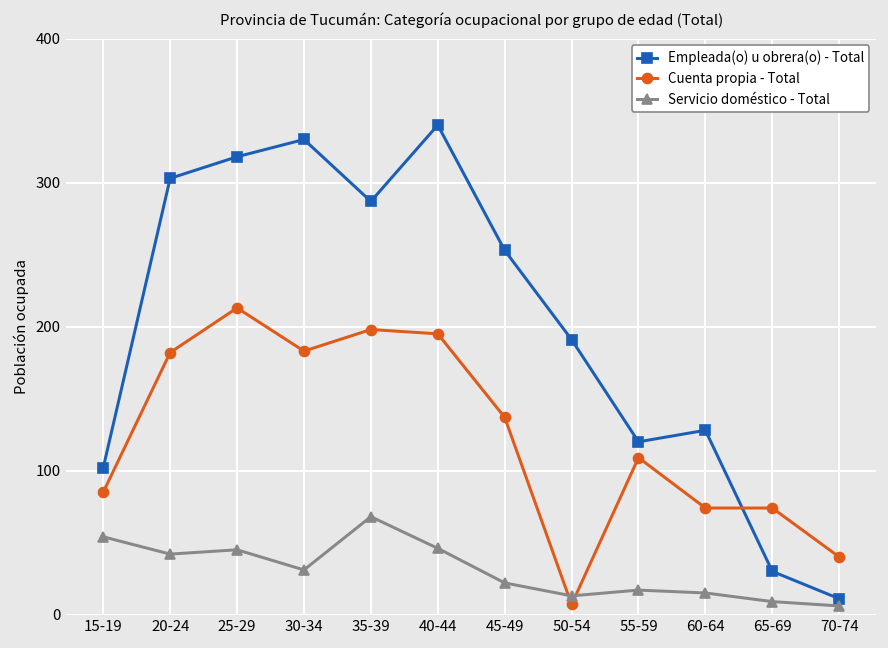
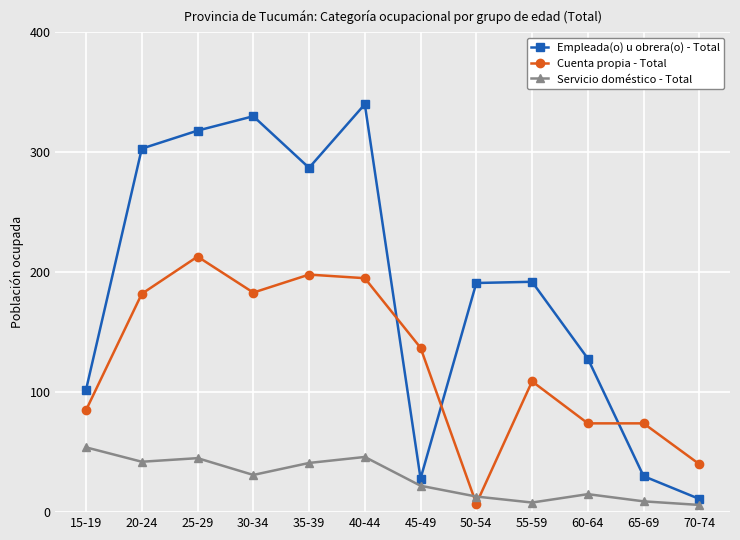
  {
    "Empleada(o) u obrera(o) - Total": {
      "15-19": 102,
      "20-24": 303,
      "25-29": 318,
      "30-34": 330,
      "35-39": 287,
      "40-44": 340,
-     "45-49": 253,
+     "45-49": 28,
      "50-54": 191,
-     "55-59": 120,
+     "55-59": 192,
      "60-64": 128,
      "65-69": 30,
      "70-74": 11
    },
    "Cuenta propia - Total": {
      "15-19": 85,
      "20-24": 182,
      "25-29": 213,
      "30-34": 183,
      "35-39": 198,
      "40-44": 195,
      "45-49": 137,
      "50-54": 7,
      "55-59": 109,
      "60-64": 74,
      "65-69": 74,
      "70-74": 40
    },
    "Servicio doméstico - Total": {
      "15-19": 54,
      "20-24": 42,
      "25-29": 45,
      "30-34": 31,
-     "35-39": 68,
+     "35-39": 41,
      "40-44": 46,
      "45-49": 22,
      "50-54": 13,
-     "55-59": 17,
+     "55-59": 8,
      "60-64": 15,
      "65-69": 9,
      "70-74": 6
    }
  }
